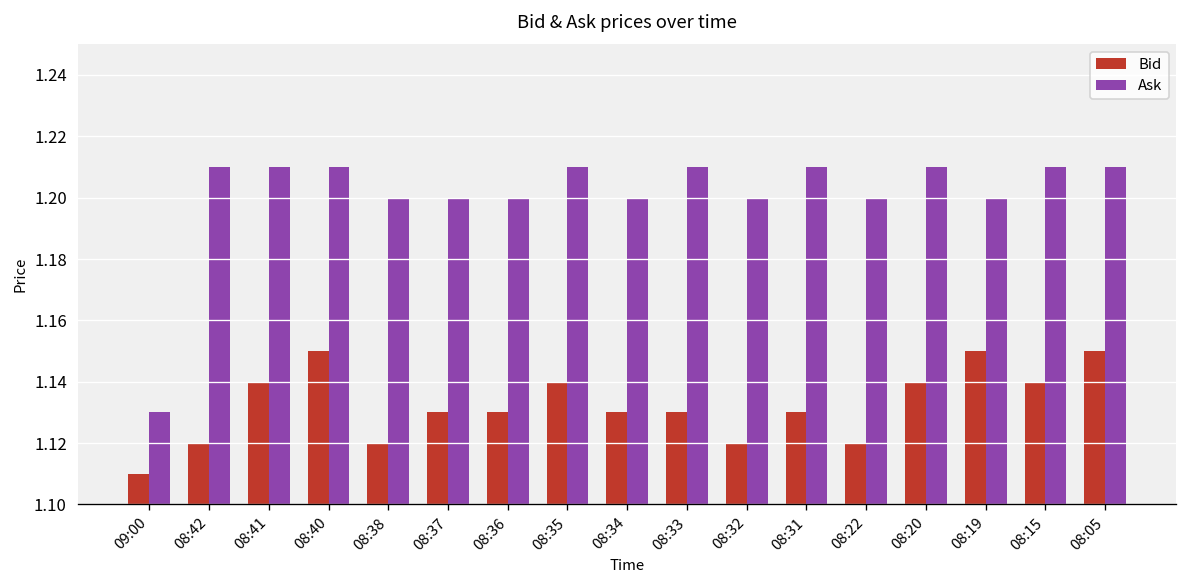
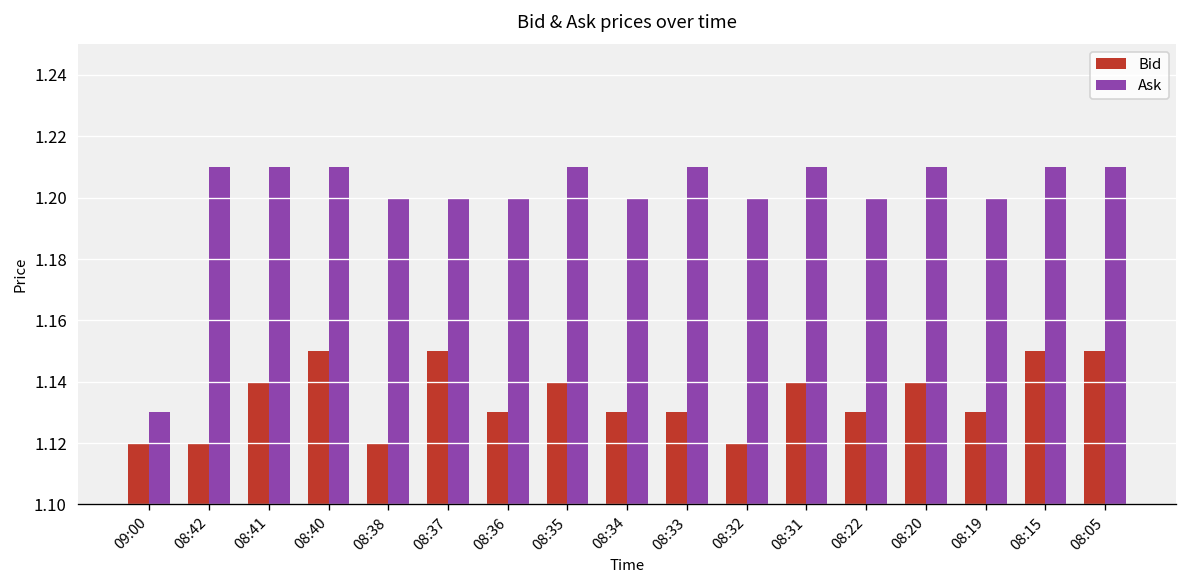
  {
    "Bid": {
-     "09:00": 1.11,
+     "09:00": 1.12,
      "08:42": 1.12,
      "08:41": 1.14,
      "08:40": 1.15,
      "08:38": 1.12,
-     "08:37": 1.13,
+     "08:37": 1.15,
      "08:36": 1.13,
      "08:35": 1.14,
      "08:34": 1.13,
      "08:33": 1.13,
      "08:32": 1.12,
-     "08:31": 1.13,
-     "08:22": 1.12,
+     "08:31": 1.14,
+     "08:22": 1.13,
      "08:20": 1.14,
-     "08:19": 1.15,
-     "08:15": 1.14,
+     "08:19": 1.13,
+     "08:15": 1.15,
      "08:05": 1.15
    },
    "Ask": {
      "09:00": 1.13,
      "08:42": 1.21,
      "08:41": 1.21,
      "08:40": 1.21,
      "08:38": 1.20,
      "08:37": 1.20,
      "08:36": 1.20,
      "08:35": 1.21,
      "08:34": 1.20,
      "08:33": 1.21,
      "08:32": 1.20,
      "08:31": 1.21,
      "08:22": 1.20,
      "08:20": 1.21,
      "08:19": 1.20,
      "08:15": 1.21,
      "08:05": 1.21
    }
  }
